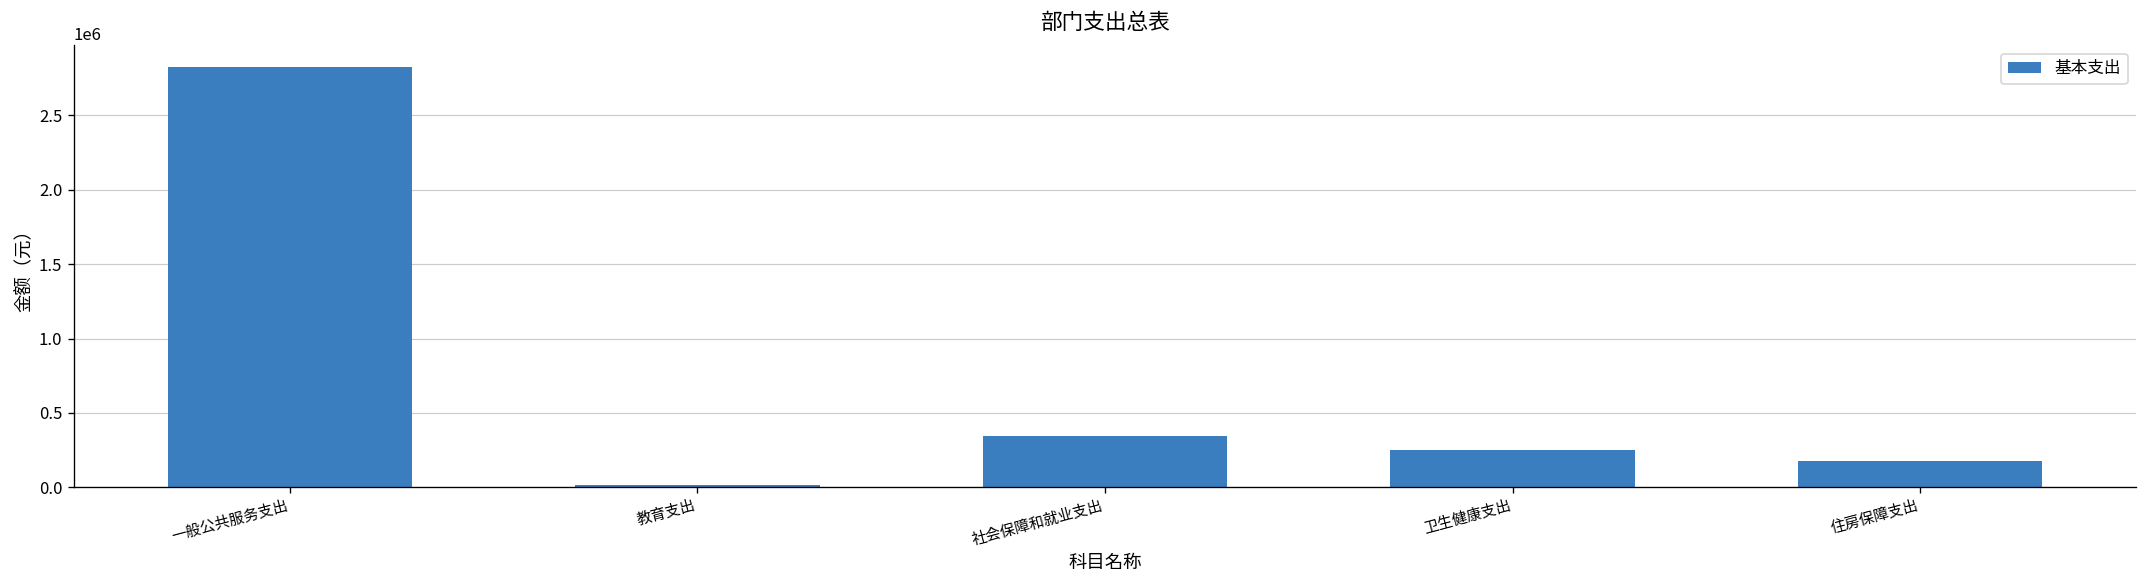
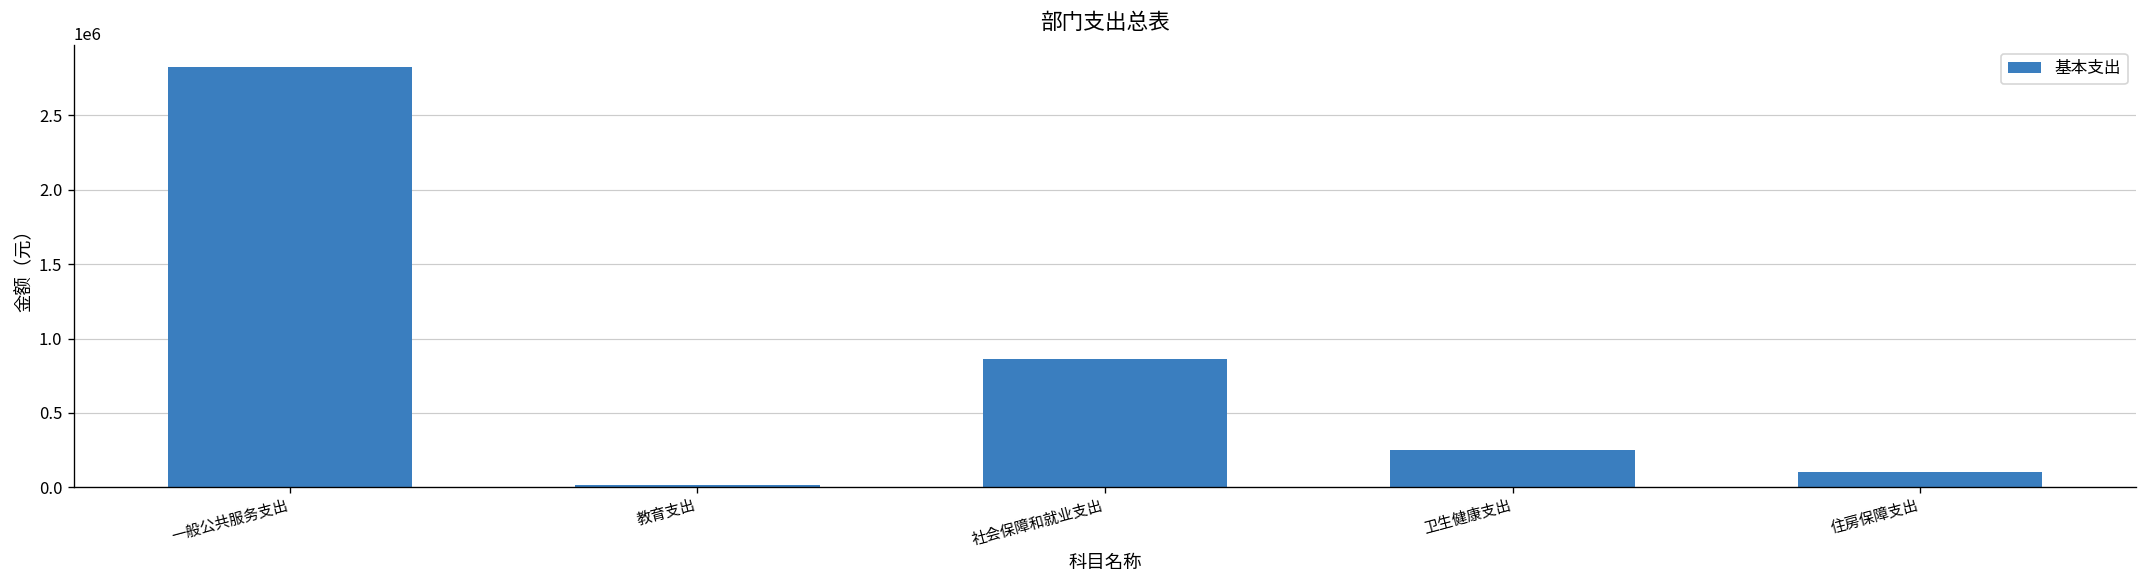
  {
    "一般公共服务支出": 2830000,
-   "社会保障和就业支出": 350000,
+   "社会保障和就业支出": 860000,
    "卫生健康支出": 250000,
-   "住房保障支出": 170000
+   "住房保障支出": 100000
  }
